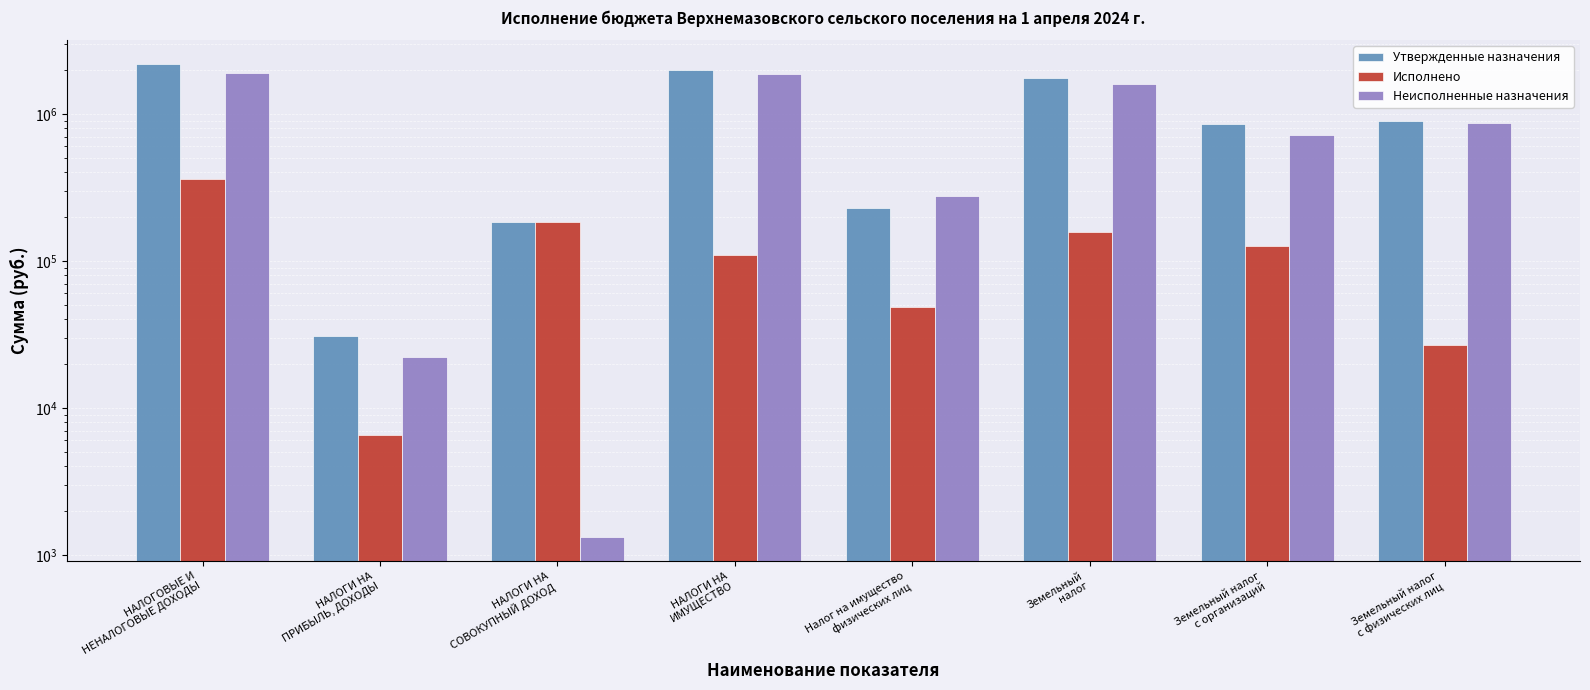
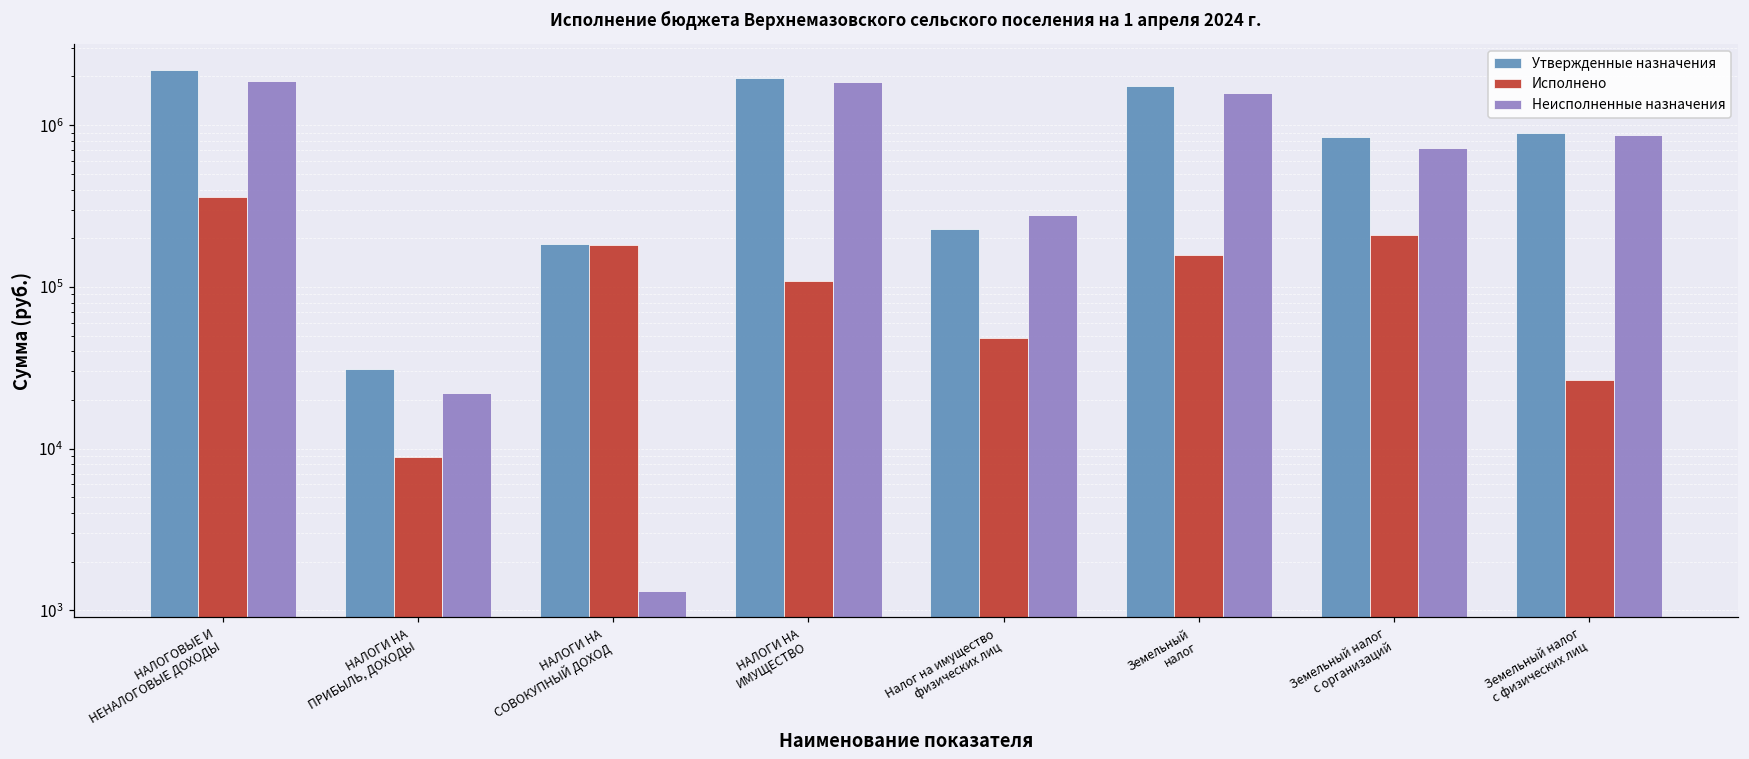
  {
    "Исполнено": {
      "НАЛОГОВЫЕ И НЕНАЛОГОВЫЕ ДОХОДЫ": 360000,
-     "НАЛОГИ НА ПРИБЫЛЬ, ДОХОДЫ": 7000,
+     "НАЛОГИ НА ПРИБЫЛЬ, ДОХОДЫ": 9000,
      "НАЛОГИ НА СОВОКУПНЫЙ ДОХОД": 180000,
      "НАЛОГИ НА ИМУЩЕСТВО": 110000,
      "Налог на имущество физических лиц": 48000,
      "Земельный налог": 160000,
-     "Земельный налог с организаций": 130000,
+     "Земельный налог с организаций": 210000,
      "Земельный налог с физических лиц": 27000
    }
  }
